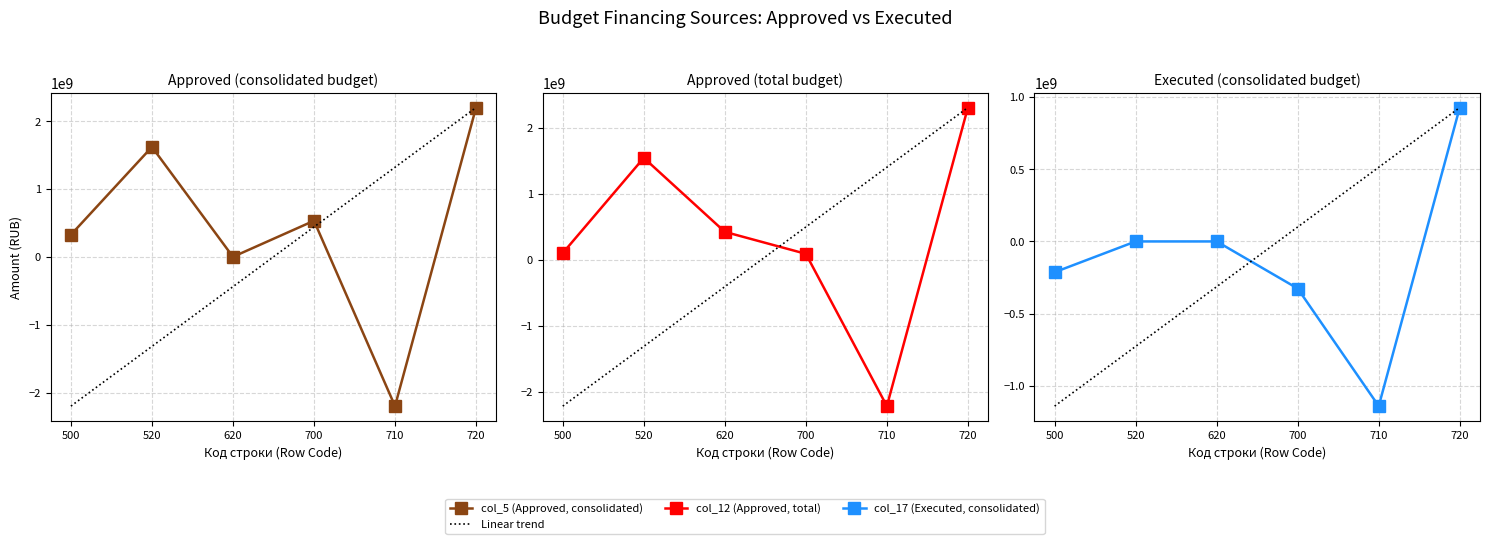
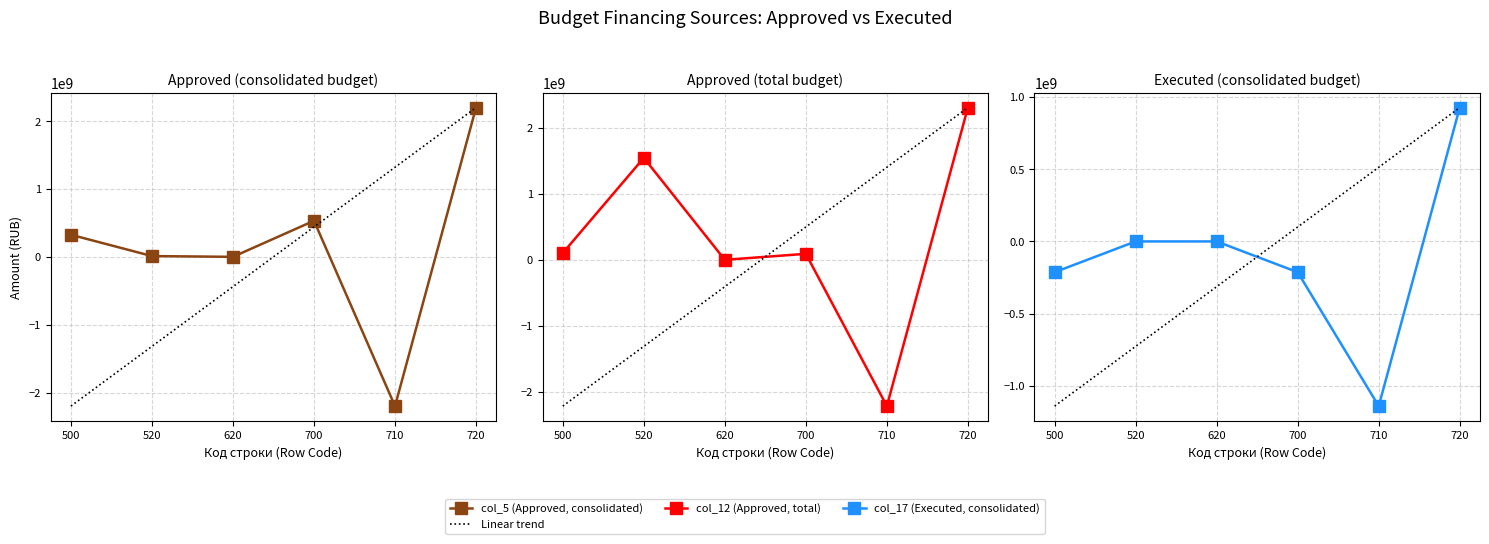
  {
    "Approved (consolidated budget)": {
      "col_5 (Approved, consolidated)": {
        "500": 300000000,
-       "520": 1600000000,
+       "520": 0,
        "620": 0,
        "700": 500000000,
        "710": -2200000000
      },
      "Linear trend": {
        "500": -2200000000
      }
    },
    "Approved (total budget)": {
      "col_12 (Approved, total)": {
        "500": 100000000,
        "520": 1500000000,
-       "620": 400000000,
+       "620": 0,
        "700": 100000000,
        "710": -2200000000
      },
      "Linear trend": {
        "500": -2200000000
      }
    },
    "Executed (consolidated budget)": {
      "col_17 (Executed, consolidated)": {
        "500": -210000000,
        "520": 0,
        "620": 0,
-       "700": -330000000,
+       "700": -210000000,
        "710": -1140000000
      },
      "Linear trend": {
        "500": -1140000000
      }
    }
  }
